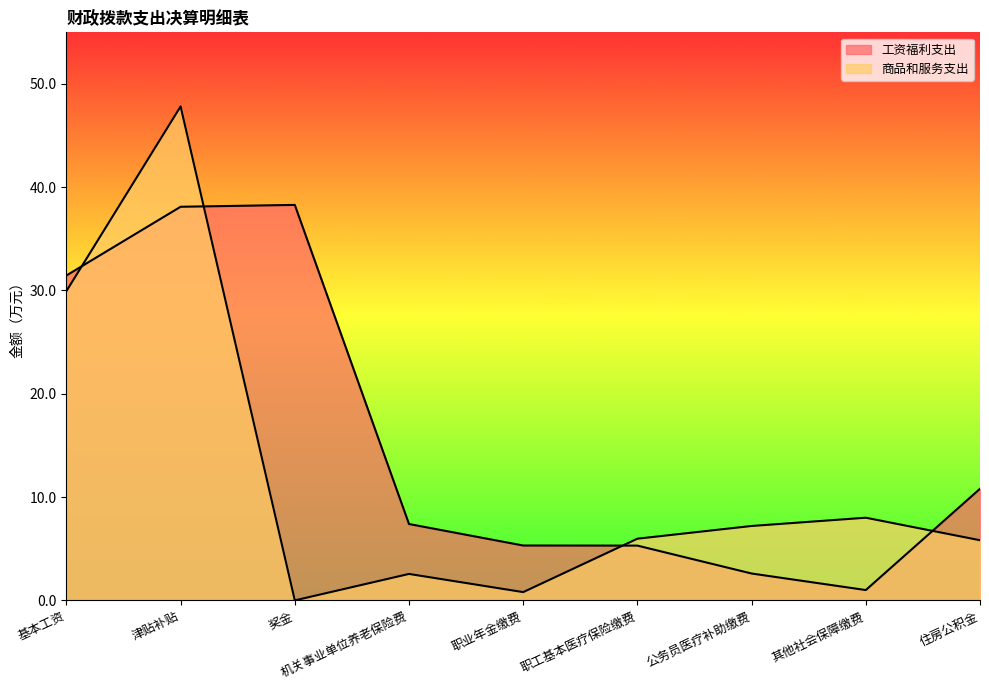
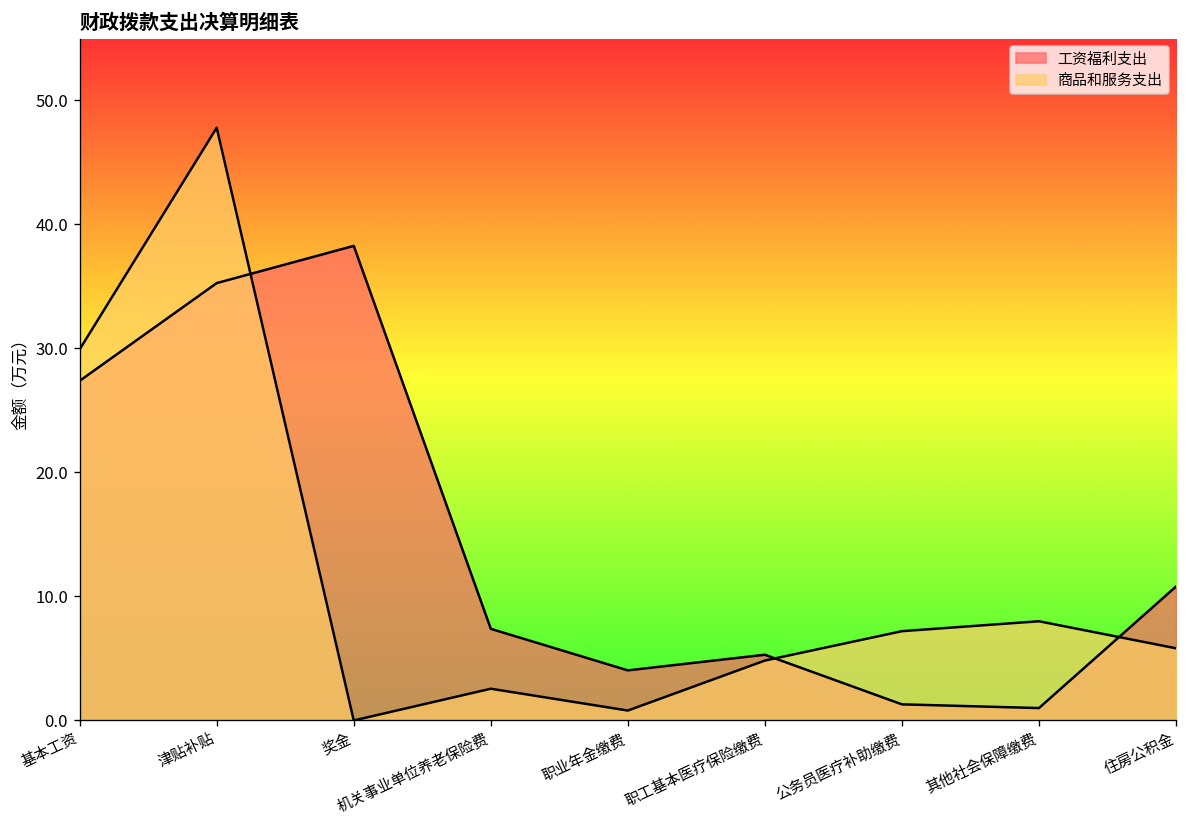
  {
    "工资福利支出": {
-     "基本工资": 31.4,
-     "津贴补贴": 38.1,
+     "基本工资": 27.4,
+     "津贴补贴": 35.3,
      "奖金": 38.3,
      "机关事业单位养老保险费": 7.4,
-     "职业年金缴费": 5.3,
+     "职业年金缴费": 4.0,
      "职工基本医疗保险缴费": 5.3,
-     "公务员医疗补助缴费": 2.6,
+     "公务员医疗补助缴费": 1.3,
      "其他社会保障缴费": 1.0,
      "住房公积金": 10.8
    },
    "商品和服务支出": {
      "基本工资": 29.9,
      "津贴补贴": 47.8,
      "奖金": 0.0,
      "机关事业单位养老保险费": 2.6,
      "职业年金缴费": 0.8,
-     "职工基本医疗保险缴费": 6.0,
+     "职工基本医疗保险缴费": 4.8,
      "公务员医疗补助缴费": 7.2,
      "其他社会保障缴费": 8.0,
      "住房公积金": 5.8
    }
  }
